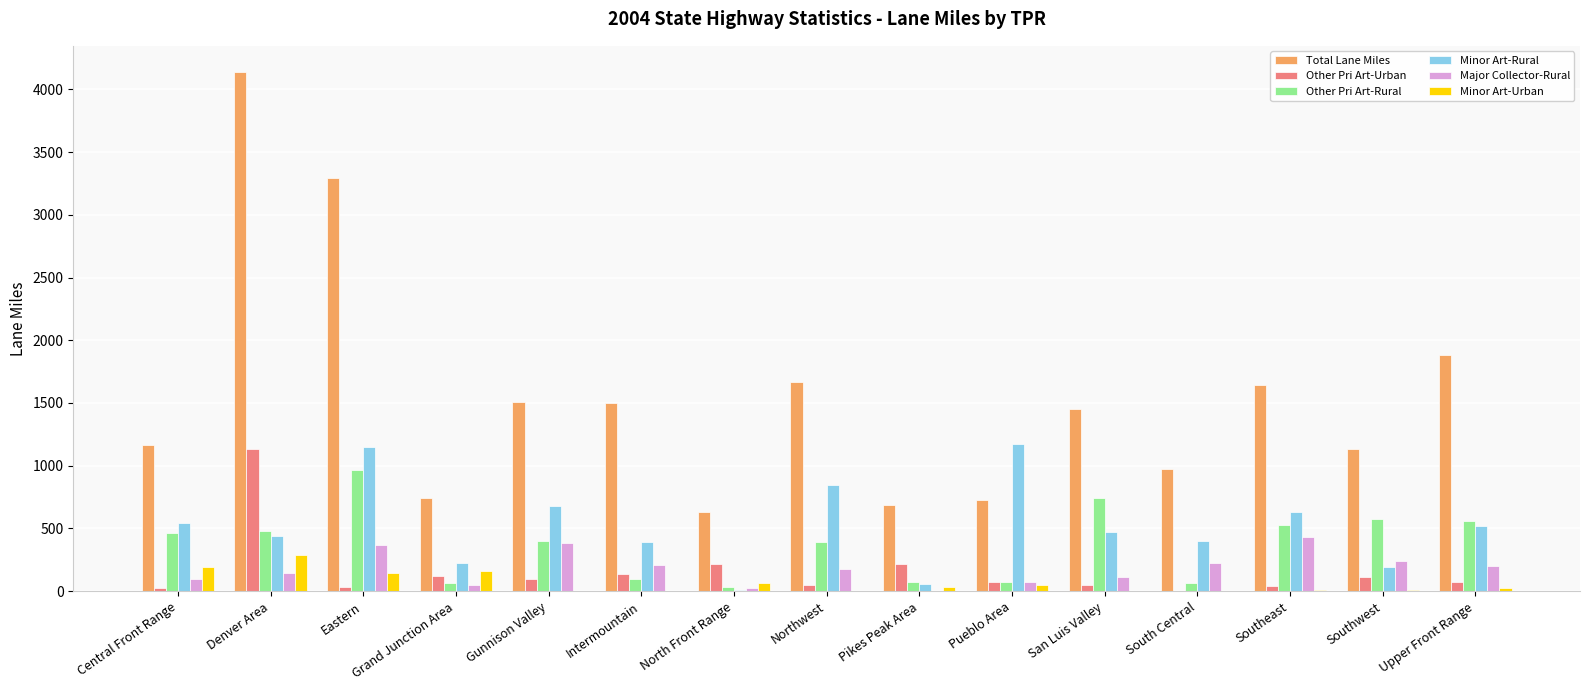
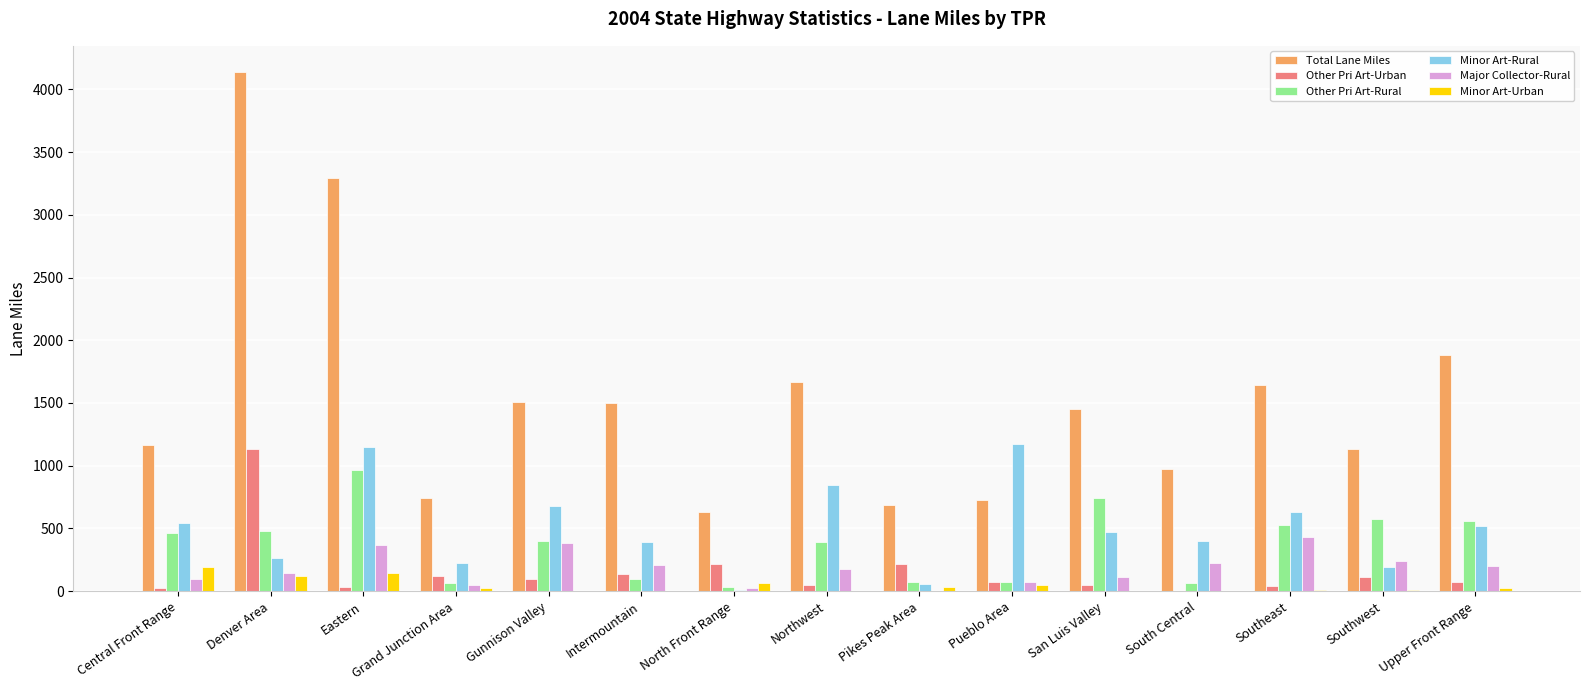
  {
    "Other Pri Art-Rural": {
      "Central Front Range": 460,
      "Denver Area": 480,
      "Eastern": 970,
      "Grand Junction Area": 60,
      "Gunnison Valley": 400,
      "Intermountain": 90,
      "North Front Range": 30,
      "Northwest": 400,
      "Pikes Peak Area": 70,
      "Pueblo Area": 70,
      "San Luis Valley": 740,
      "South Central": 70,
      "Southeast": 520,
      "Southwest": 580,
      "Upper Front Range": 560
    },
    "Minor Art-Rural": {
      "Central Front Range": 540,
-     "Denver Area": 440,
+     "Denver Area": 270,
      "Eastern": 1150,
      "Grand Junction Area": 220,
      "Gunnison Valley": 680,
      "Intermountain": 390,
      "Northwest": 840,
      "Pikes Peak Area": 50,
      "Pueblo Area": 1170,
      "San Luis Valley": 470,
      "South Central": 400,
      "Southeast": 630,
      "Southwest": 190,
      "Upper Front Range": 520
    },
    "Major Collector-Rural": {
      "Central Front Range": 100,
      "Denver Area": 150,
      "Eastern": 370,
      "Grand Junction Area": 50,
      "Gunnison Valley": 380,
      "Intermountain": 210,
      "North Front Range": 30,
      "Northwest": 170,
      "Pikes Peak Area": 0,
      "Pueblo Area": 80,
      "San Luis Valley": 110,
      "South Central": 220,
      "Southeast": 430,
      "Southwest": 240,
      "Upper Front Range": 200
    },
    "Minor Art-Urban": {
      "Central Front Range": 190,
-     "Denver Area": 290,
+     "Denver Area": 120,
      "Eastern": 140,
-     "Grand Junction Area": 160,
+     "Grand Junction Area": 30,
      "Intermountain": 0,
      "North Front Range": 60,
      "Northwest": 0,
      "Pikes Peak Area": 30,
      "Pueblo Area": 50,
      "San Luis Valley": 0,
      "Upper Front Range": 30
    }
  }
